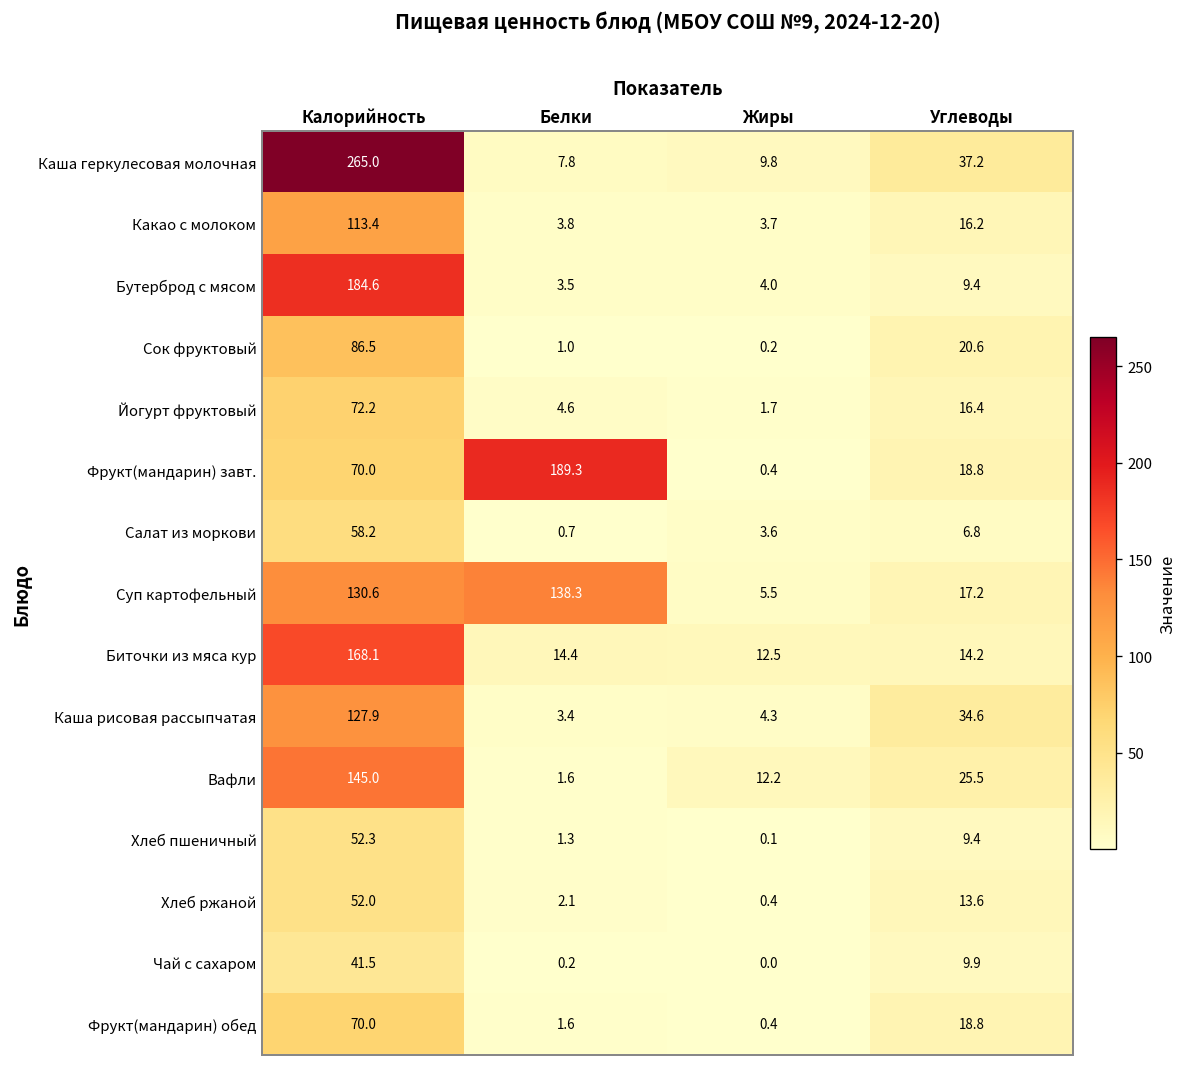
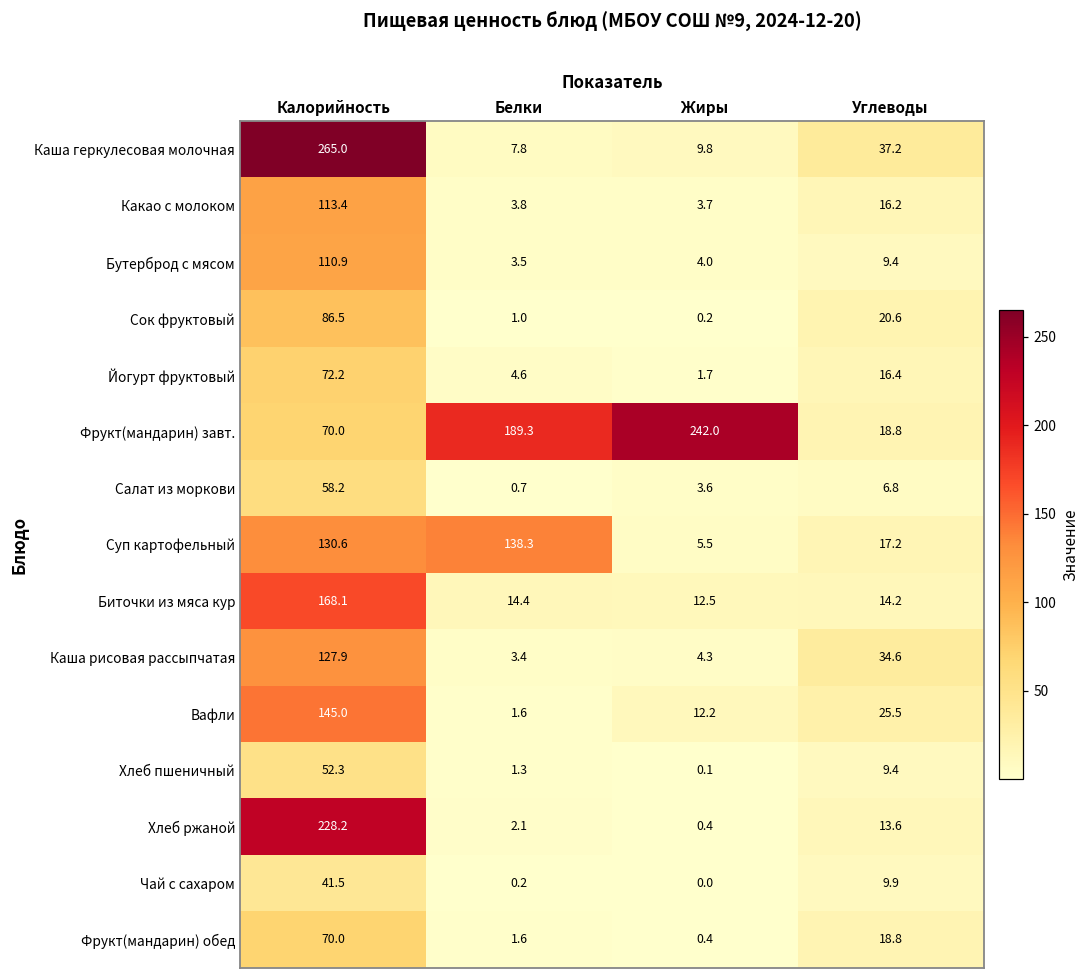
  {
    "Каша геркулесовая молочная": {
      "Калорийность": 265.0,
      "Белки": 7.8,
      "Жиры": 9.8,
      "Углеводы": 37.2
    },
    "Какао с молоком": {
      "Калорийность": 113.4,
      "Белки": 3.8,
      "Жиры": 3.7,
      "Углеводы": 16.2
    },
    "Бутерброд с мясом": {
-     "Калорийность": 184.6,
+     "Калорийность": 110.9,
      "Белки": 3.5,
      "Жиры": 4.0,
      "Углеводы": 9.4
    },
    "Сок фруктовый": {
      "Калорийность": 86.5,
      "Белки": 1.0,
      "Жиры": 0.2,
      "Углеводы": 20.6
    },
    "Йогурт фруктовый": {
      "Калорийность": 72.2,
      "Белки": 4.6,
      "Жиры": 1.7,
      "Углеводы": 16.4
    },
    "Фрукт(мандарин) завт.": {
      "Калорийность": 70.0,
      "Белки": 189.3,
-     "Жиры": 0.4,
+     "Жиры": 242.0,
      "Углеводы": 18.8
    },
    "Салат из моркови": {
      "Калорийность": 58.2,
      "Белки": 0.7,
      "Жиры": 3.6,
      "Углеводы": 6.8
    },
    "Суп картофельный": {
      "Калорийность": 130.6,
      "Белки": 138.3,
      "Жиры": 5.5,
      "Углеводы": 17.2
    },
    "Биточки из мяса кур": {
      "Калорийность": 168.1,
      "Белки": 14.4,
      "Жиры": 12.5,
      "Углеводы": 14.2
    },
    "Каша рисовая рассыпчатая": {
      "Калорийность": 127.9,
      "Белки": 3.4,
      "Жиры": 4.3,
      "Углеводы": 34.6
    },
    "Вафли": {
      "Калорийность": 145.0,
      "Белки": 1.6,
      "Жиры": 12.2,
      "Углеводы": 25.5
    },
    "Хлеб пшеничный": {
      "Калорийность": 52.3,
      "Белки": 1.3,
      "Жиры": 0.1,
      "Углеводы": 9.4
    },
    "Хлеб ржаной": {
-     "Калорийность": 52.0,
+     "Калорийность": 228.2,
      "Белки": 2.1,
      "Жиры": 0.4,
      "Углеводы": 13.6
    },
    "Чай с сахаром": {
      "Калорийность": 41.5,
      "Белки": 0.2,
      "Жиры": 0.0,
      "Углеводы": 9.9
    },
    "Фрукт(мандарин) обед": {
      "Калорийность": 70.0,
      "Белки": 1.6,
      "Жиры": 0.4,
      "Углеводы": 18.8
    }
  }
